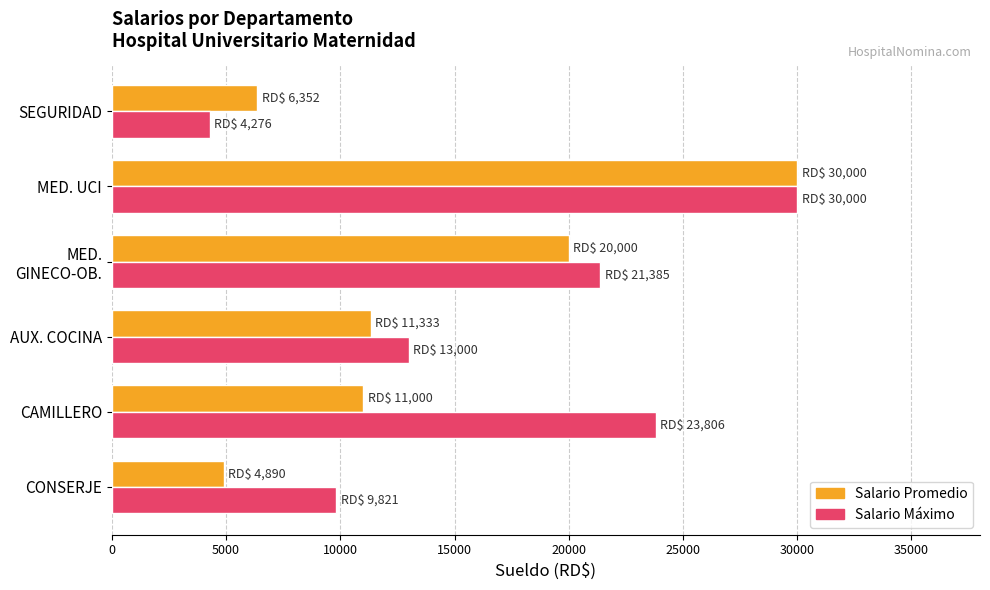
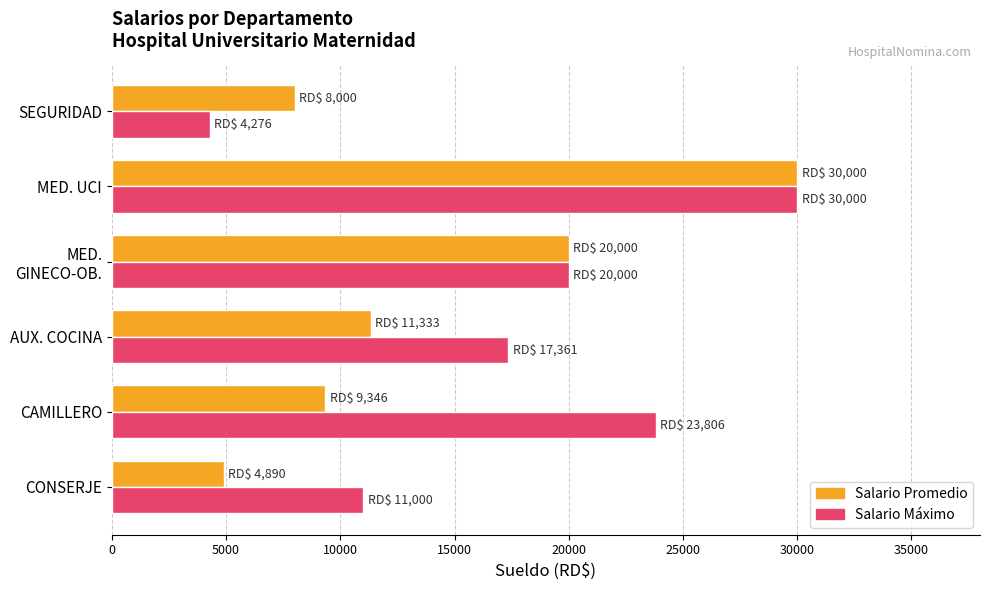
  {
    "Salario Promedio": {
-     "SEGURIDAD": "6,352",
+     "SEGURIDAD": "8,000",
      "MED. UCI": "30,000",
      "MED. GINECO-OB.": "20,000",
      "AUX. COCINA": "11,333",
-     "CAMILLERO": "11,000",
+     "CAMILLERO": "9,346",
      "CONSERJE": "4,890"
    },
    "Salario Máximo": {
      "SEGURIDAD": "4,276",
      "MED. UCI": "30,000",
-     "MED. GINECO-OB.": "21,385",
-     "AUX. COCINA": "13,000",
+     "MED. GINECO-OB.": "20,000",
+     "AUX. COCINA": "17,361",
      "CAMILLERO": "23,806",
-     "CONSERJE": "9,821"
+     "CONSERJE": "11,000"
    }
  }
